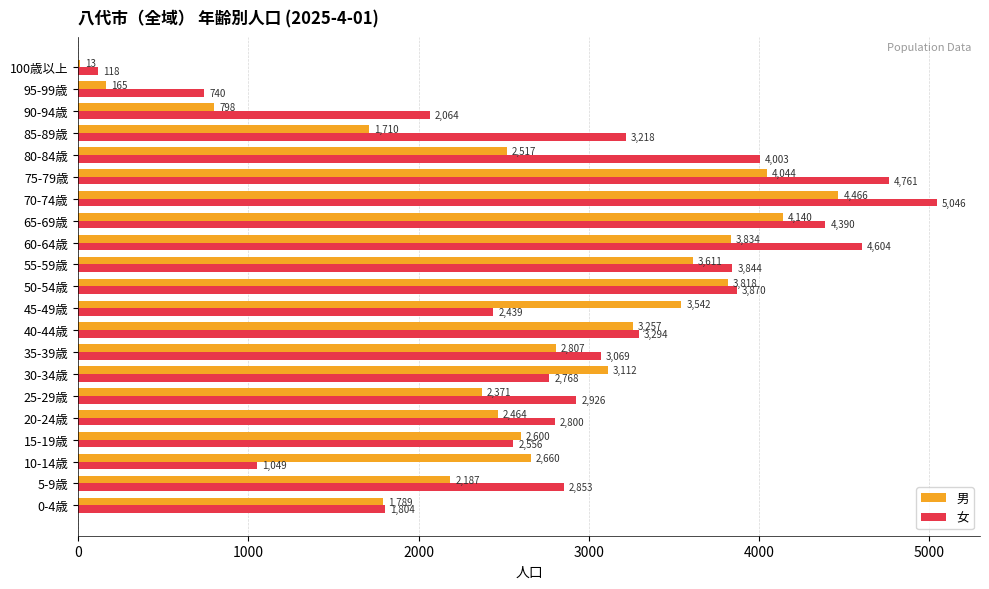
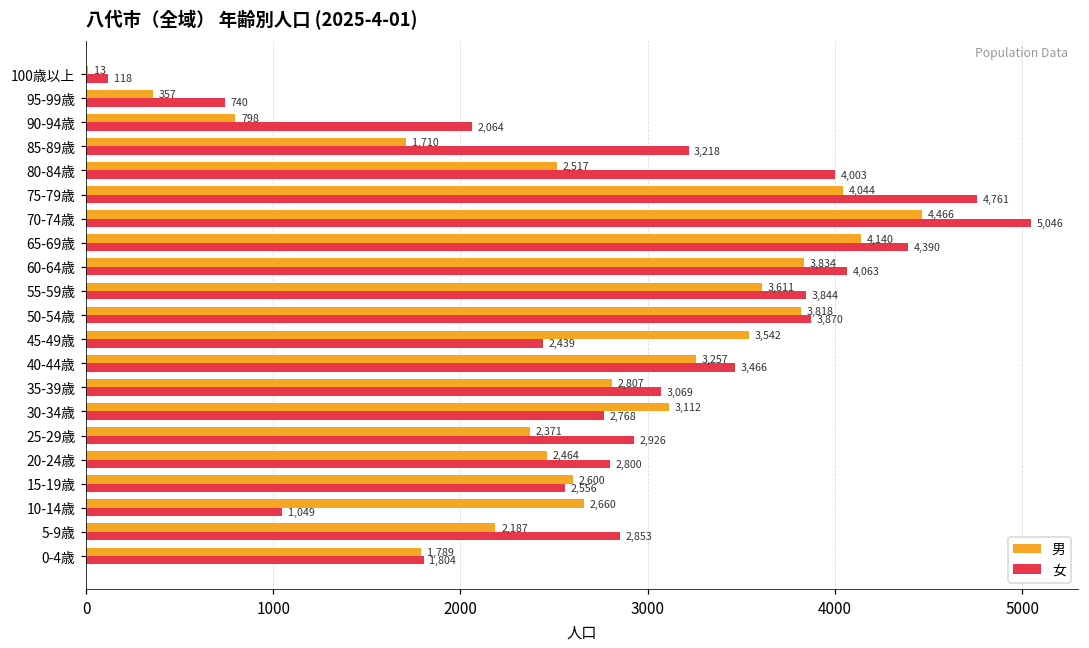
  {
    "男": {
      "100歳以上": "13",
-     "95-99歳": "165",
+     "95-99歳": "357",
      "90-94歳": "798",
      "85-89歳": "1,710",
      "80-84歳": "2,517",
      "75-79歳": "4,044",
      "70-74歳": "4,466",
      "65-69歳": "4,140",
      "60-64歳": "3,834",
      "55-59歳": "3,611",
      "45-49歳": "3,542",
      "35-39歳": "2,807",
      "30-34歳": "3,112",
      "25-29歳": "2,371",
      "20-24歳": "2,464",
      "10-14歳": "2,660",
      "5-9歳": "2,187"
    },
    "女": {
      "100歳以上": "118",
      "95-99歳": "740",
      "90-94歳": "2,064",
      "85-89歳": "3,218",
      "80-84歳": "4,003",
      "75-79歳": "4,761",
      "70-74歳": "5,046",
      "65-69歳": "4,390",
-     "60-64歳": "4,604",
+     "60-64歳": "4,063",
      "55-59歳": "3,844",
      "45-49歳": "2,439",
-     "40-44歳": "3,294",
+     "40-44歳": "3,466",
      "35-39歳": "3,069",
      "30-34歳": "2,768",
      "25-29歳": "2,926",
      "20-24歳": "2,800",
      "10-14歳": "1,049",
      "5-9歳": "2,853"
    }
  }
